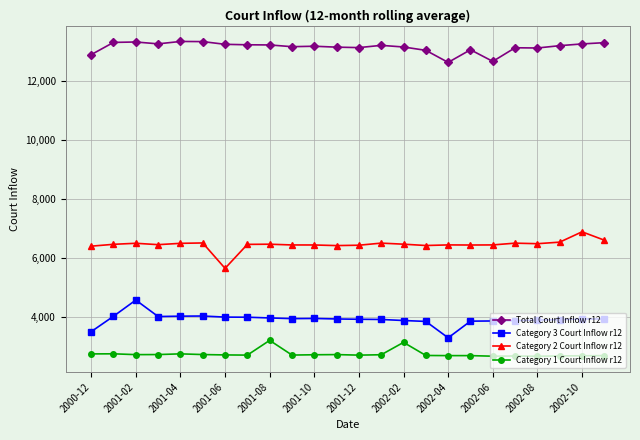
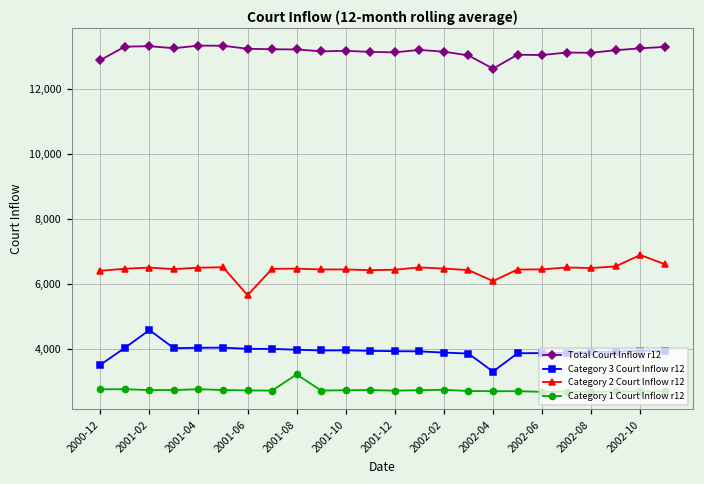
  {
    "Total Court Inflow r12": {
      "2000-12": "12,900",
      "2001-02": "13,300",
      "2001-04": "13,300",
      "2001-06": "13,200",
      "2001-08": "13,200",
      "2001-10": "13,200",
      "2001-12": "13,100",
      "2002-02": "13,200",
      "2002-04": "12,600",
-     "2002-06": "12,700",
+     "2002-06": "13,000",
      "2002-08": "13,100",
      "2002-10": "13,300"
    },
    "Category 3 Court Inflow r12": {
      "2000-12": "3,500",
      "2001-02": "4,600",
      "2001-04": "4,000",
      "2001-06": "4,000",
      "2001-08": "4,000",
      "2001-10": "4,000",
      "2001-12": "3,900",
      "2002-02": "3,900",
      "2002-04": "3,300"
    },
    "Category 2 Court Inflow r12": {
      "2000-12": "6,400",
      "2001-02": "6,500",
      "2001-04": "6,500",
      "2001-06": "5,700",
      "2001-08": "6,500",
      "2001-10": "6,500",
      "2001-12": "6,400",
      "2002-02": "6,500",
-     "2002-04": "6,500",
+     "2002-04": "6,100",
      "2002-06": "6,500",
      "2002-08": "6,500",
      "2002-10": "6,900"
    },
    "Category 1 Court Inflow r12": {
      "2000-12": "2,800",
      "2001-02": "2,700",
      "2001-04": "2,800",
      "2001-06": "2,700",
      "2001-08": "3,200",
      "2001-10": "2,700",
      "2001-12": "2,700",
-     "2002-02": "3,200",
+     "2002-02": "2,700",
      "2002-04": "2,700"
    }
  }
